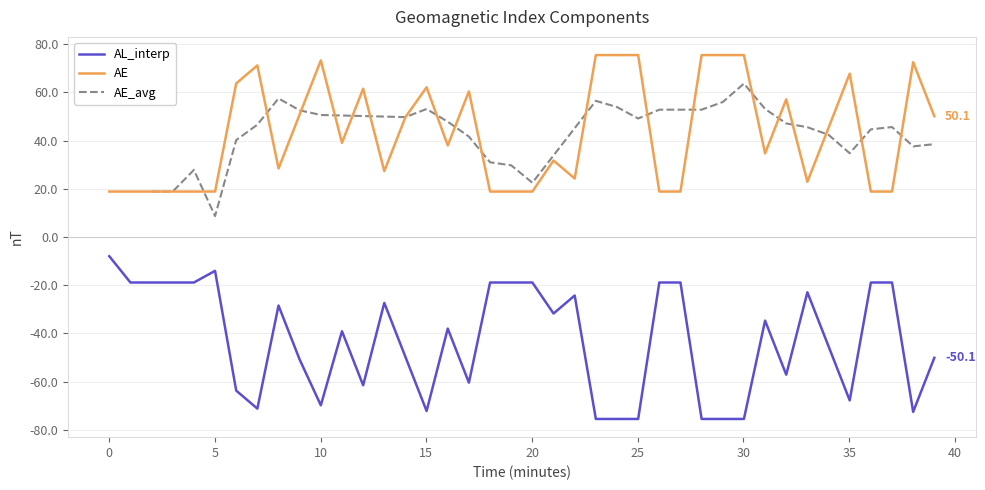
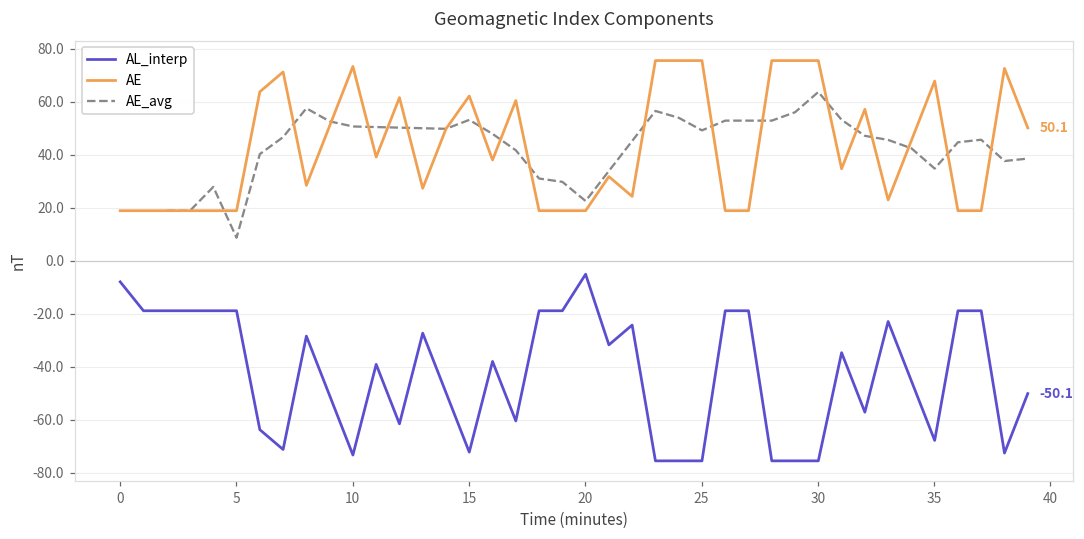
  {
    "AL_interp": {
      "0": -8,
-     "5": -14,
-     "10": -70,
+     "5": -19,
+     "10": -73,
      "15": -72,
-     "20": -19,
+     "20": -5,
      "25": -75
    },
    "AE": {
      "0": 19,
      "5": 19,
      "10": 73,
      "15": 62,
      "20": 19,
      "25": 75
    },
    "AE_avg": {
      "5": 9,
      "10": 51,
      "15": 53,
      "20": 23,
      "25": 49
    }
  }
